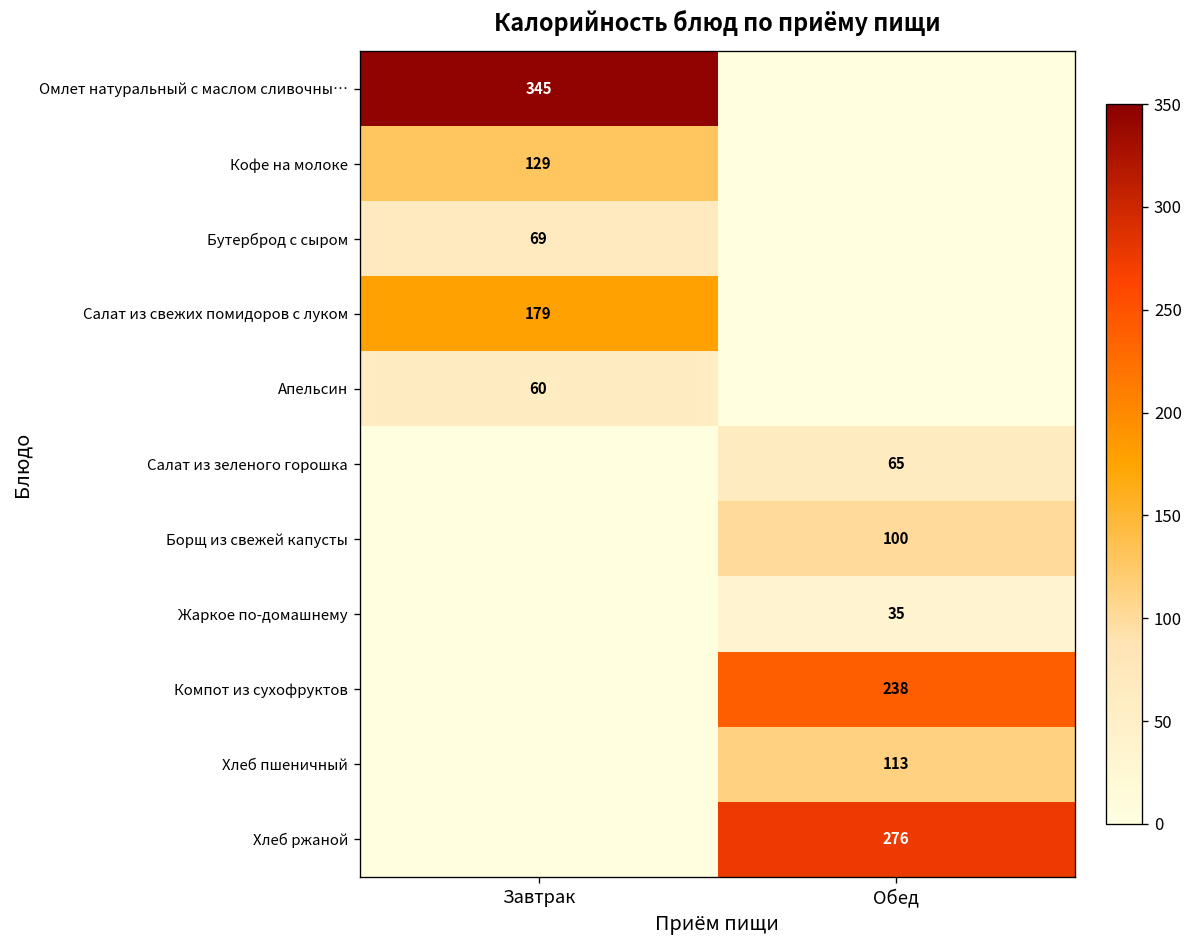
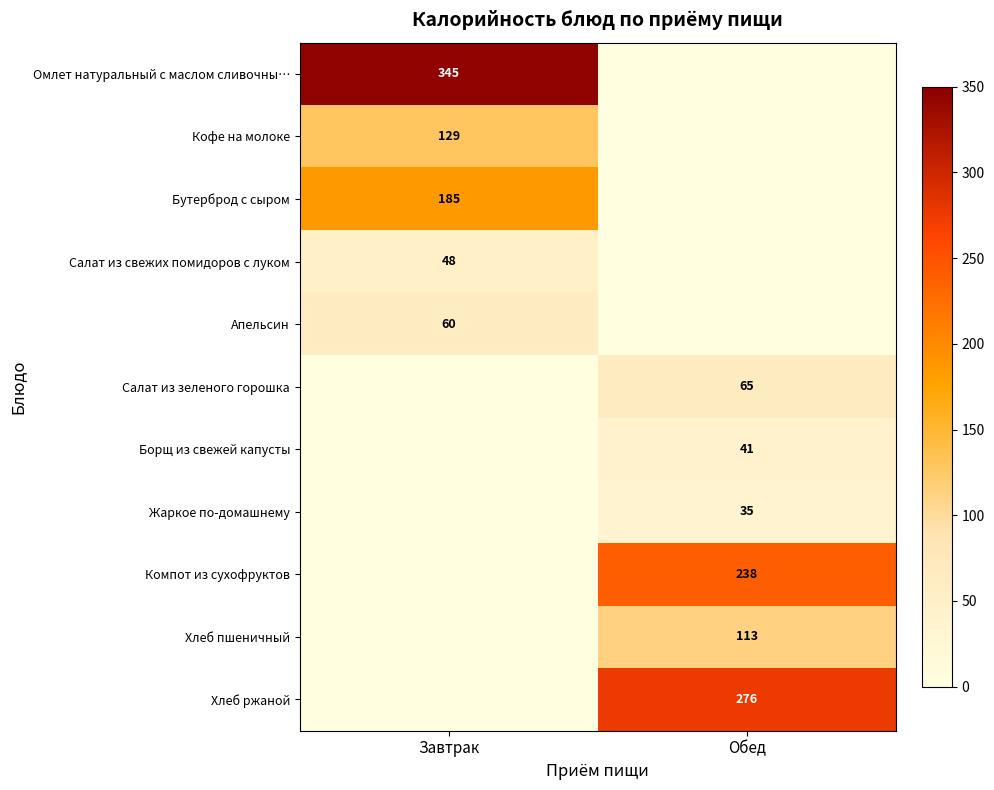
  {
    "Омлет натуральный с маслом сливочны…": {
      "Завтрак": 345
    },
    "Кофе на молоке": {
      "Завтрак": 129
    },
    "Бутерброд с сыром": {
-     "Завтрак": 69
+     "Завтрак": 185
    },
    "Салат из свежих помидоров с луком": {
-     "Завтрак": 179
+     "Завтрак": 48
    },
    "Апельсин": {
      "Завтрак": 60
    },
    "Салат из зеленого горошка": {
      "Обед": 65
    },
    "Борщ из свежей капусты": {
-     "Обед": 100
+     "Обед": 41
    },
    "Жаркое по-домашнему": {
      "Обед": 35
    },
    "Компот из сухофруктов": {
      "Обед": 238
    },
    "Хлеб пшеничный": {
      "Обед": 113
    },
    "Хлеб ржаной": {
      "Обед": 276
    }
  }
